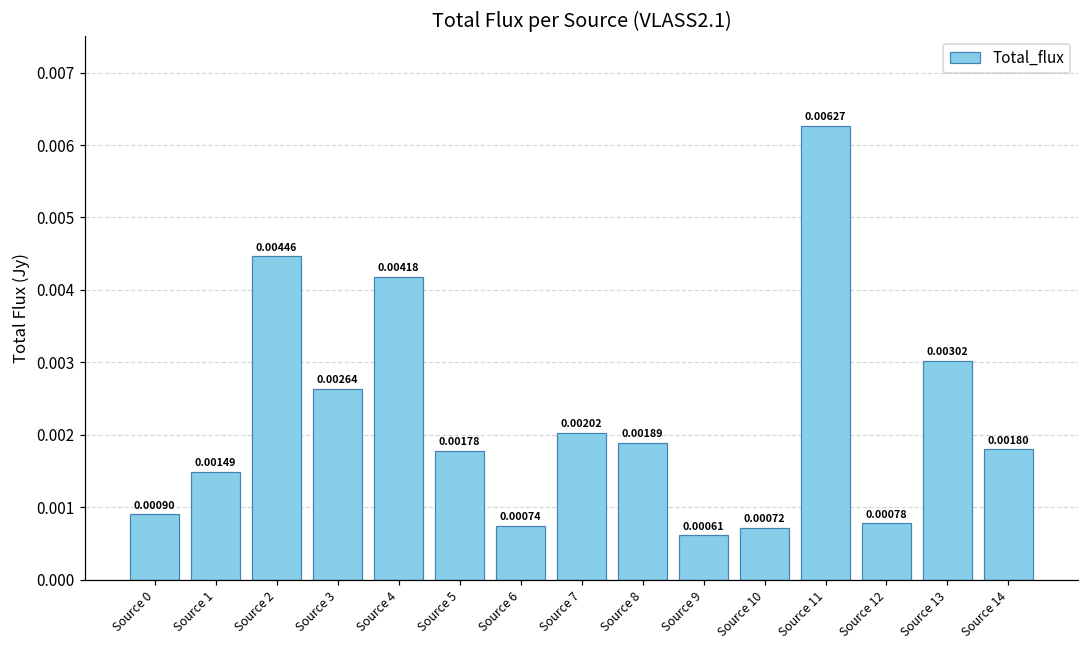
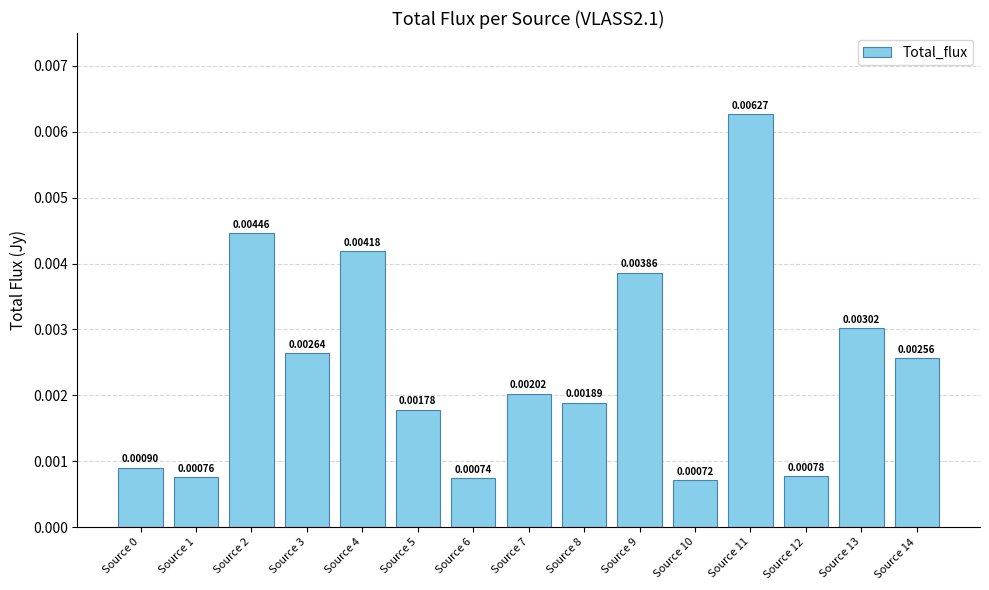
  {
    "Source 0": 0.00090,
-   "Source 1": 0.00149,
+   "Source 1": 0.00076,
    "Source 2": 0.00446,
    "Source 3": 0.00264,
    "Source 4": 0.00418,
    "Source 5": 0.00178,
    "Source 6": 0.00074,
    "Source 7": 0.00202,
    "Source 8": 0.00189,
-   "Source 9": 0.00061,
+   "Source 9": 0.00386,
    "Source 10": 0.00072,
    "Source 11": 0.00627,
    "Source 12": 0.00078,
    "Source 13": 0.00302,
-   "Source 14": 0.00180
+   "Source 14": 0.00256
  }
